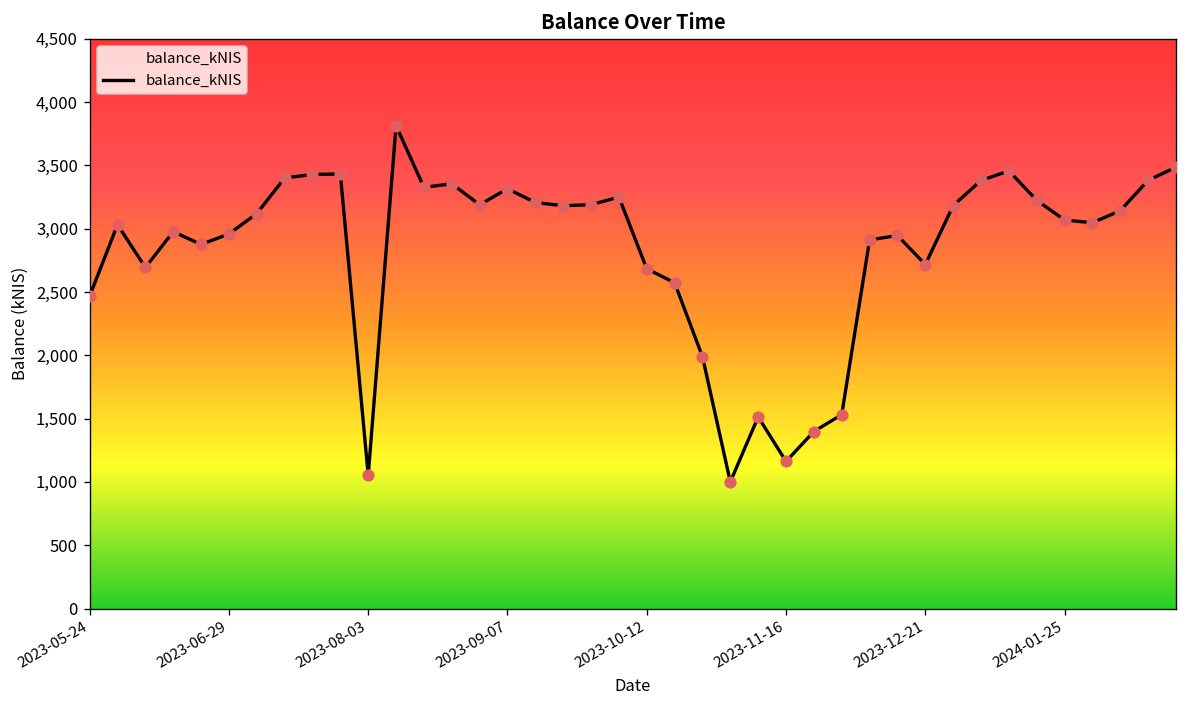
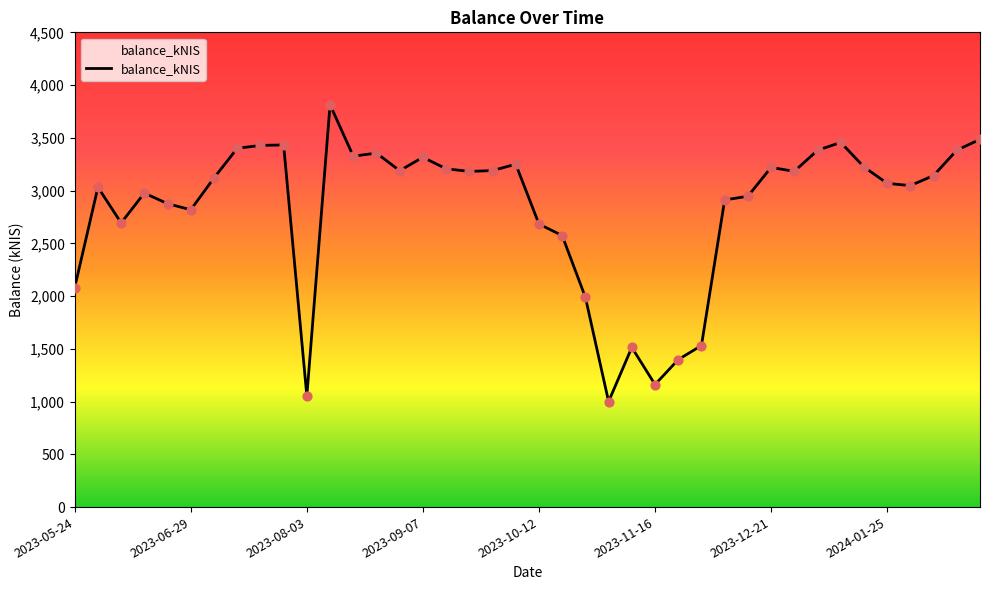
  {
-   "2023-05-24": "2,470",
-   "2023-06-29": "2,960",
+   "2023-05-24": "2,080",
+   "2023-06-29": "2,820",
    "2023-08-03": "1,050",
    "2023-09-07": "3,320",
    "2023-10-12": "2,680",
    "2023-11-16": "1,160",
-   "2023-12-21": "2,720",
+   "2023-12-21": "3,220",
    "2024-01-25": "3,070"
  }
